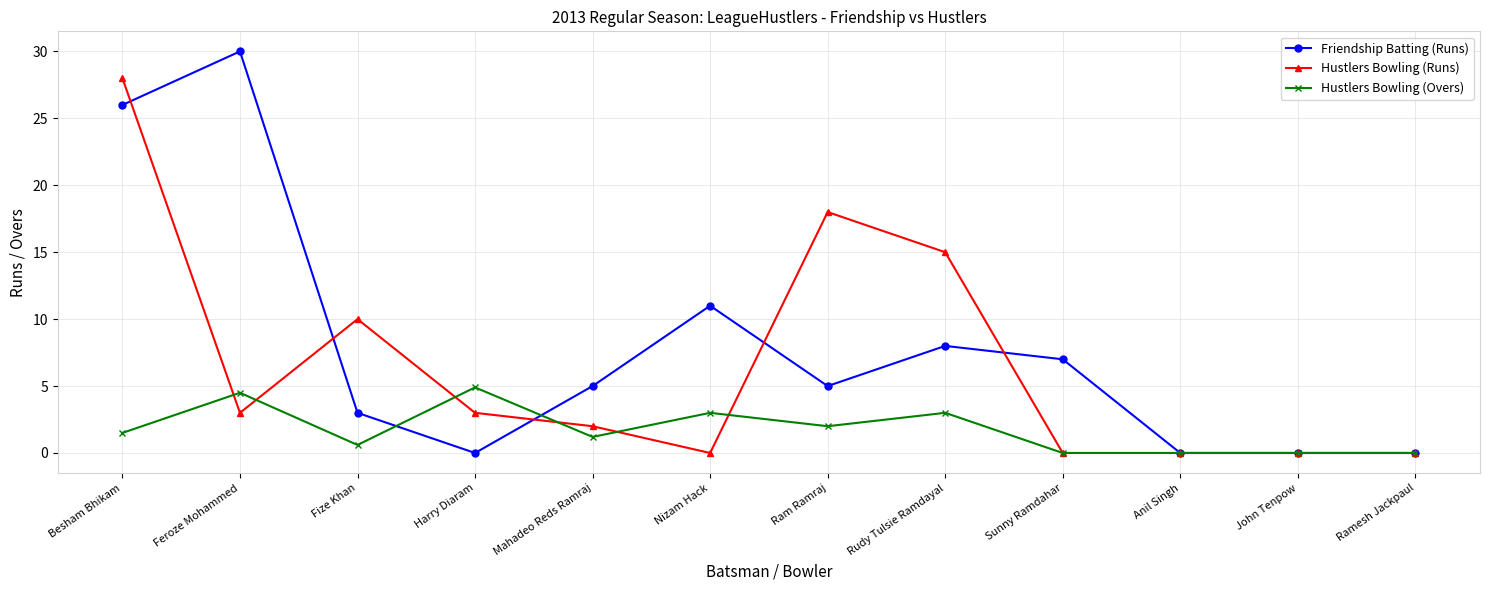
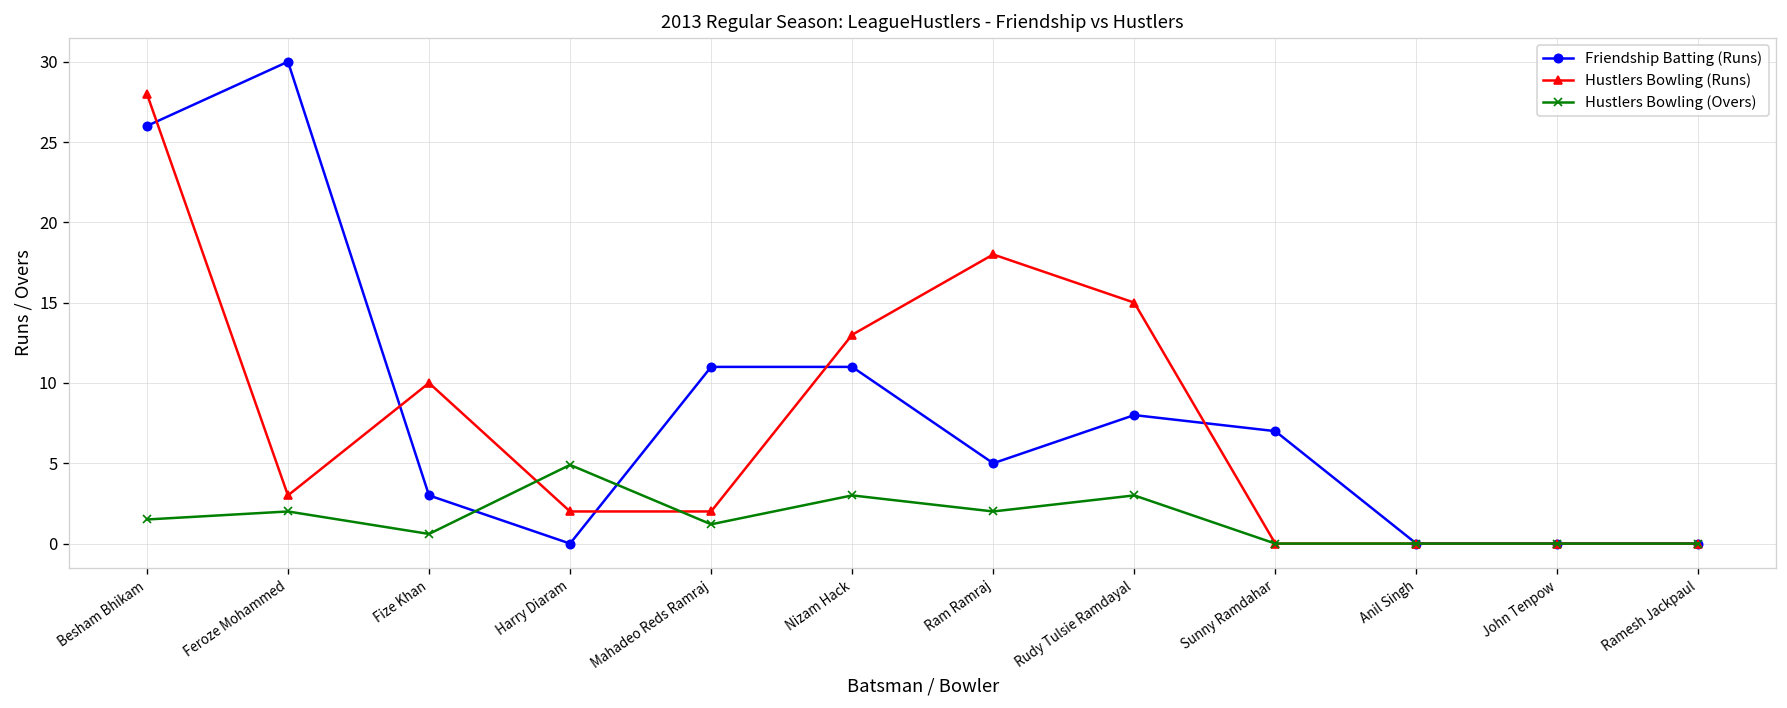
  {
    "Friendship Batting (Runs)": {
      "Besham Bhikam": 26,
      "Feroze Mohammed": 30,
      "Fize Khan": 3,
      "Harry Diaram": 0,
-     "Mahadeo Reds Ramraj": 5,
+     "Mahadeo Reds Ramraj": 11,
      "Nizam Hack": 11,
      "Ram Ramraj": 5,
      "Rudy Tulsie Ramdayal": 8,
      "Sunny Ramdahar": 7
    },
    "Hustlers Bowling (Runs)": {
      "Besham Bhikam": 28,
      "Feroze Mohammed": 3,
      "Fize Khan": 10,
-     "Harry Diaram": 3,
+     "Harry Diaram": 2,
      "Mahadeo Reds Ramraj": 2,
-     "Nizam Hack": 0,
+     "Nizam Hack": 13,
      "Ram Ramraj": 18,
      "Rudy Tulsie Ramdayal": 15
    },
    "Hustlers Bowling (Overs)": {
      "Besham Bhikam": 1.5,
-     "Feroze Mohammed": 4.5,
+     "Feroze Mohammed": 2.0,
      "Fize Khan": 0.6,
      "Harry Diaram": 4.9,
      "Mahadeo Reds Ramraj": 1.2,
      "Nizam Hack": 3.0,
      "Ram Ramraj": 2.0,
      "Rudy Tulsie Ramdayal": 3.0
    }
  }
